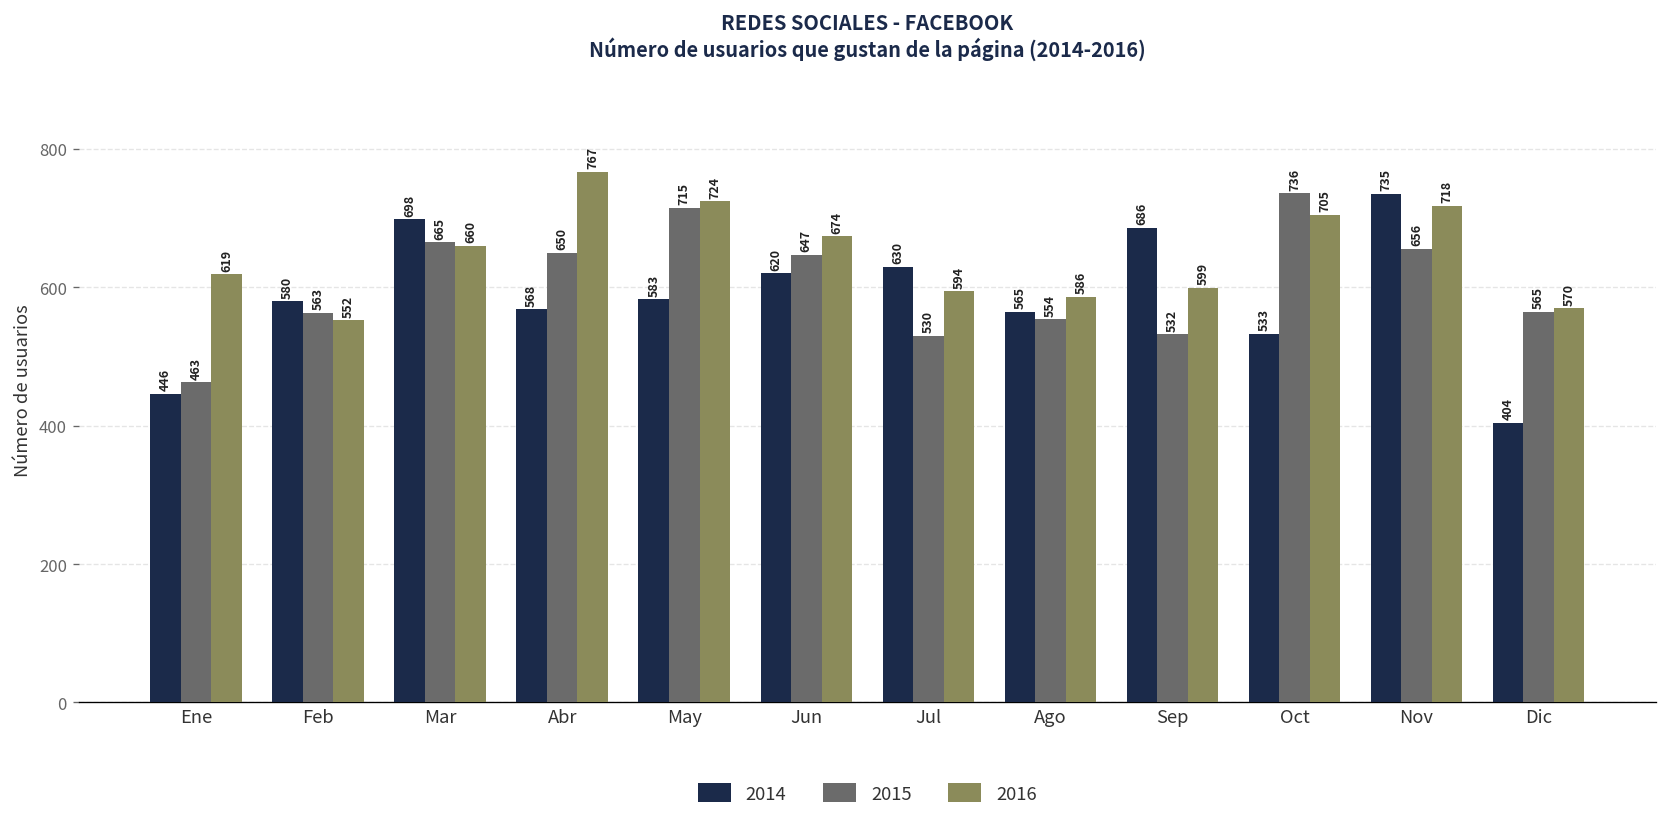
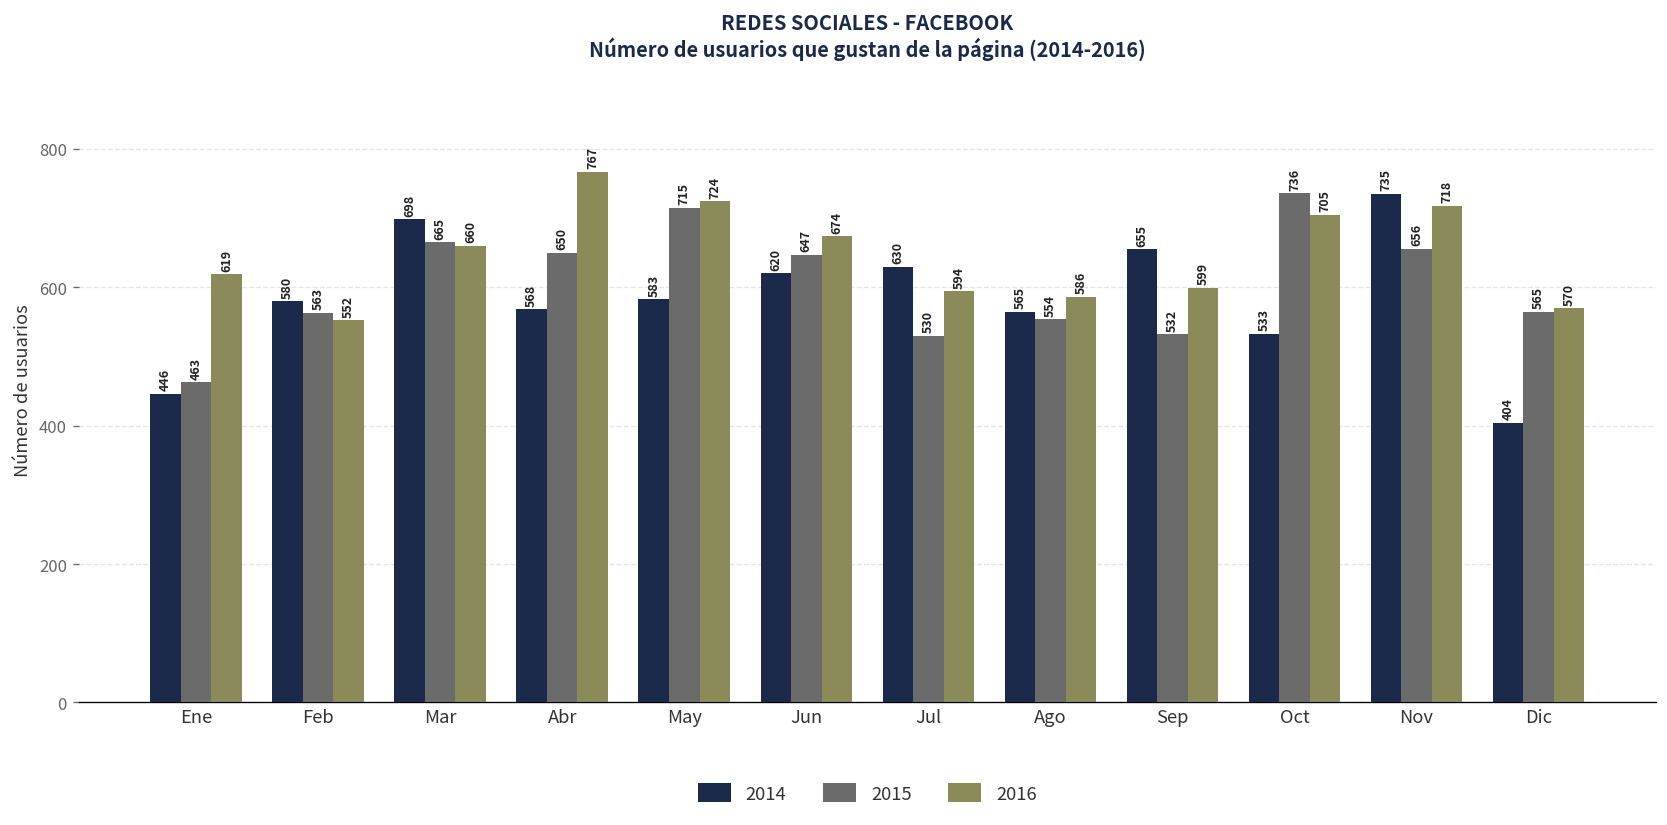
  {
    "2014": {
      "Ene": 446,
      "Feb": 580,
      "Mar": 698,
      "Abr": 568,
      "May": 583,
      "Jun": 620,
      "Jul": 630,
      "Ago": 565,
-     "Sep": 686,
+     "Sep": 655,
      "Oct": 533,
      "Nov": 735,
      "Dic": 404
    }
  }
